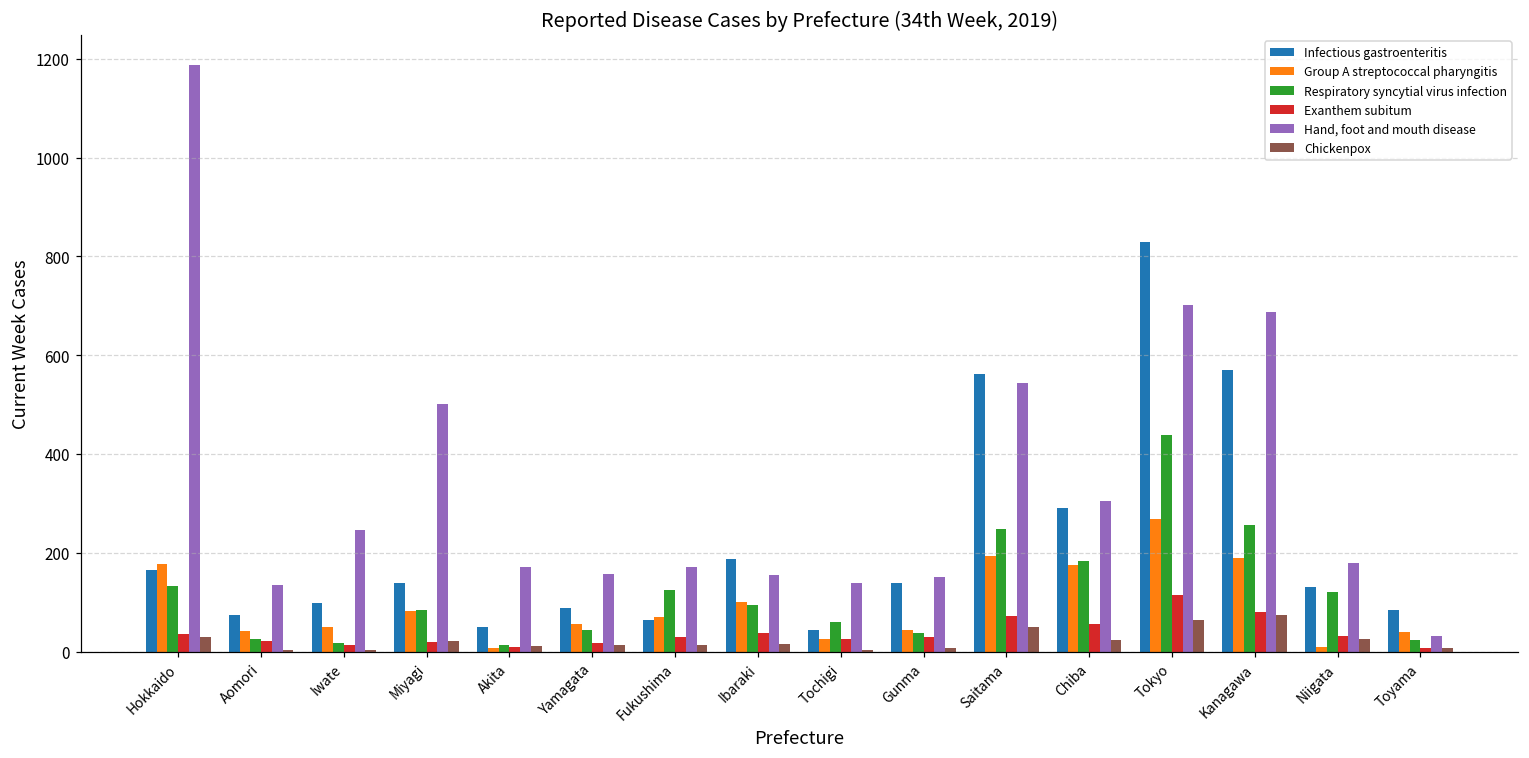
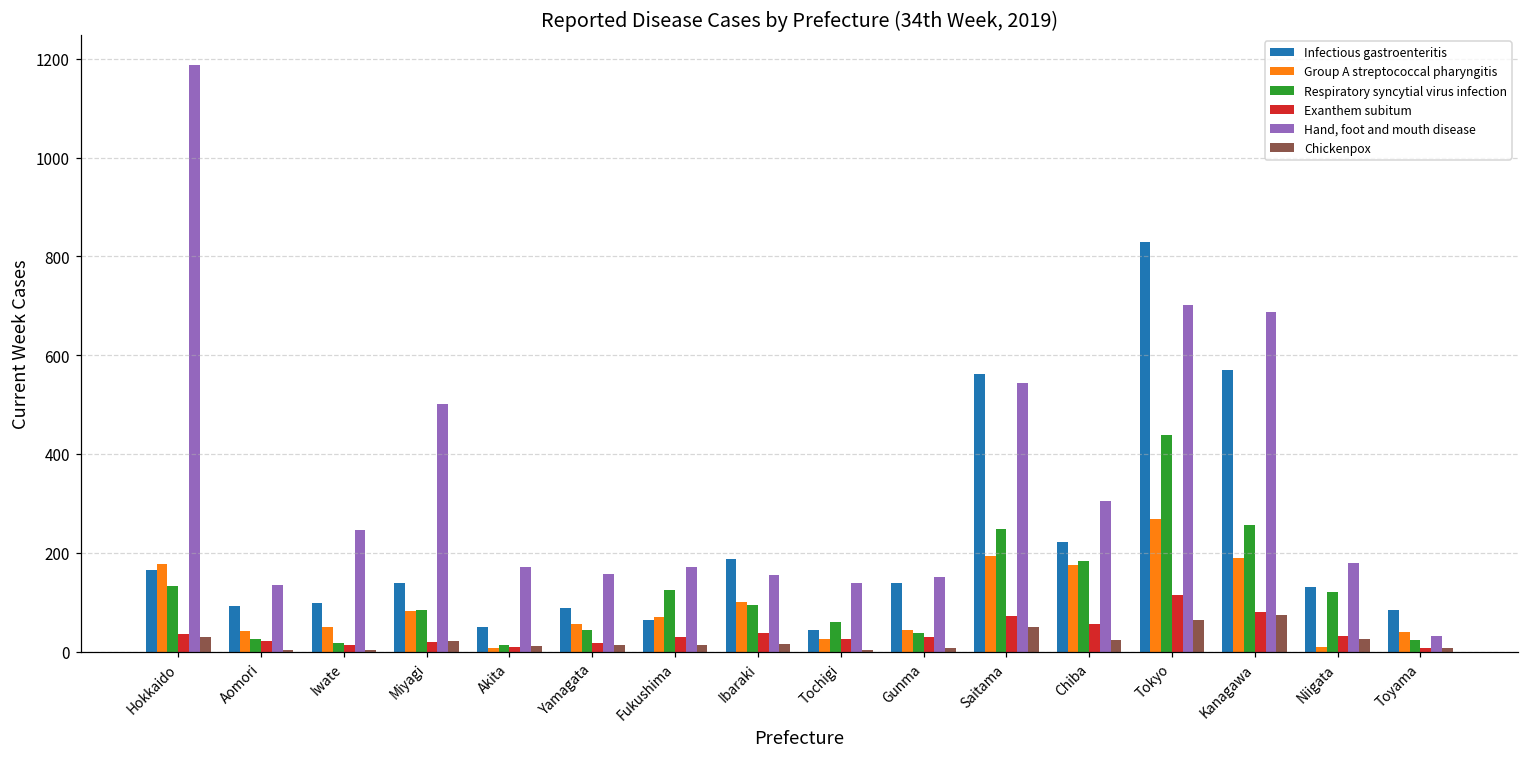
  {
    "Infectious gastroenteritis": {
      "Hokkaido": 160,
-     "Aomori": 70,
+     "Aomori": 90,
      "Iwate": 100,
      "Miyagi": 140,
      "Akita": 50,
      "Yamagata": 90,
      "Fukushima": 60,
      "Ibaraki": 190,
      "Tochigi": 40,
      "Gunma": 140,
      "Saitama": 560,
-     "Chiba": 290,
+     "Chiba": 220,
      "Tokyo": 830,
      "Kanagawa": 570,
      "Niigata": 130,
      "Toyama": 90
    },
    "Group A streptococcal pharyngitis": {
      "Hokkaido": 180,
      "Aomori": 40,
      "Iwate": 50,
      "Miyagi": 80,
      "Akita": 10,
      "Yamagata": 60,
      "Fukushima": 70,
      "Ibaraki": 100,
      "Tochigi": 30,
      "Gunma": 40,
      "Saitama": 190,
      "Chiba": 180,
      "Tokyo": 270,
      "Kanagawa": 190,
      "Niigata": 10,
      "Toyama": 40
    },
    "Respiratory syncytial virus infection": {
      "Hokkaido": 130,
      "Aomori": 30,
      "Iwate": 20,
      "Miyagi": 90,
      "Akita": 10,
      "Yamagata": 40,
      "Fukushima": 130,
      "Ibaraki": 90,
      "Tochigi": 60,
      "Gunma": 40,
      "Saitama": 250,
      "Chiba": 180,
      "Tokyo": 440,
      "Kanagawa": 260,
      "Niigata": 120,
      "Toyama": 20
    },
    "Exanthem subitum": {
      "Hokkaido": 40,
      "Aomori": 20,
      "Iwate": 10,
      "Miyagi": 20,
      "Akita": 10,
      "Yamagata": 20,
      "Fukushima": 30,
      "Ibaraki": 40,
      "Tochigi": 30,
      "Gunma": 30,
      "Saitama": 70,
      "Chiba": 60,
      "Tokyo": 120,
      "Kanagawa": 80,
      "Niigata": 30,
      "Toyama": 10
    },
    "Hand, foot and mouth disease": {
      "Hokkaido": 1190,
      "Aomori": 140,
      "Iwate": 250,
      "Miyagi": 500,
      "Akita": 170,
      "Yamagata": 160,
      "Fukushima": 170,
      "Ibaraki": 150,
      "Tochigi": 140,
      "Gunma": 150,
      "Saitama": 540,
      "Chiba": 300,
      "Tokyo": 700,
      "Kanagawa": 690,
      "Niigata": 180,
      "Toyama": 30
    },
    "Chickenpox": {
      "Hokkaido": 30,
      "Miyagi": 20,
      "Akita": 10,
      "Yamagata": 10,
      "Fukushima": 10,
      "Ibaraki": 20,
      "Gunma": 10,
      "Saitama": 50,
      "Chiba": 20,
      "Tokyo": 60,
      "Kanagawa": 70,
      "Niigata": 30,
      "Toyama": 10
    }
  }
